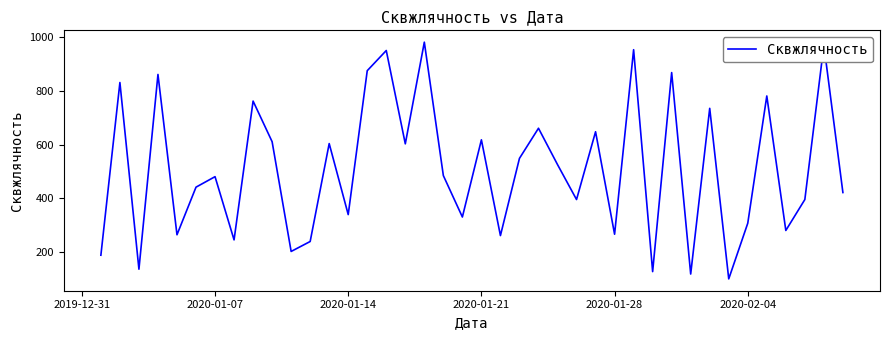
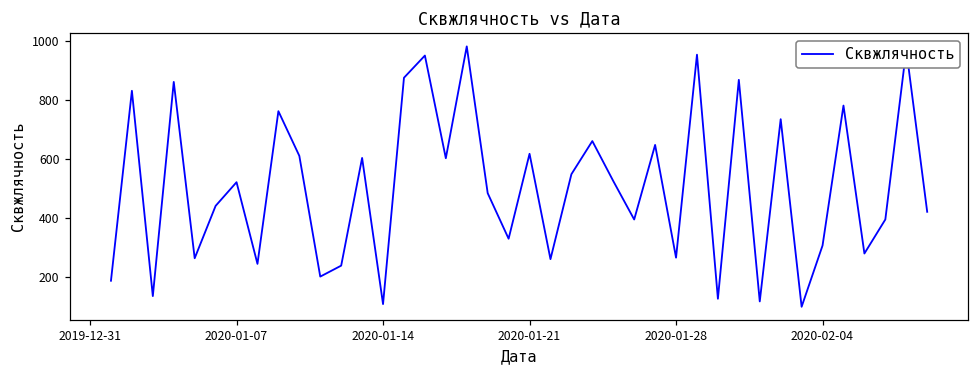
  {
-   "2020-01-07": 480,
-   "2020-01-14": 340,
+   "2020-01-07": 520,
+   "2020-01-14": 110,
    "2020-01-21": 620,
    "2020-01-28": 270,
    "2020-02-04": 310
  }
